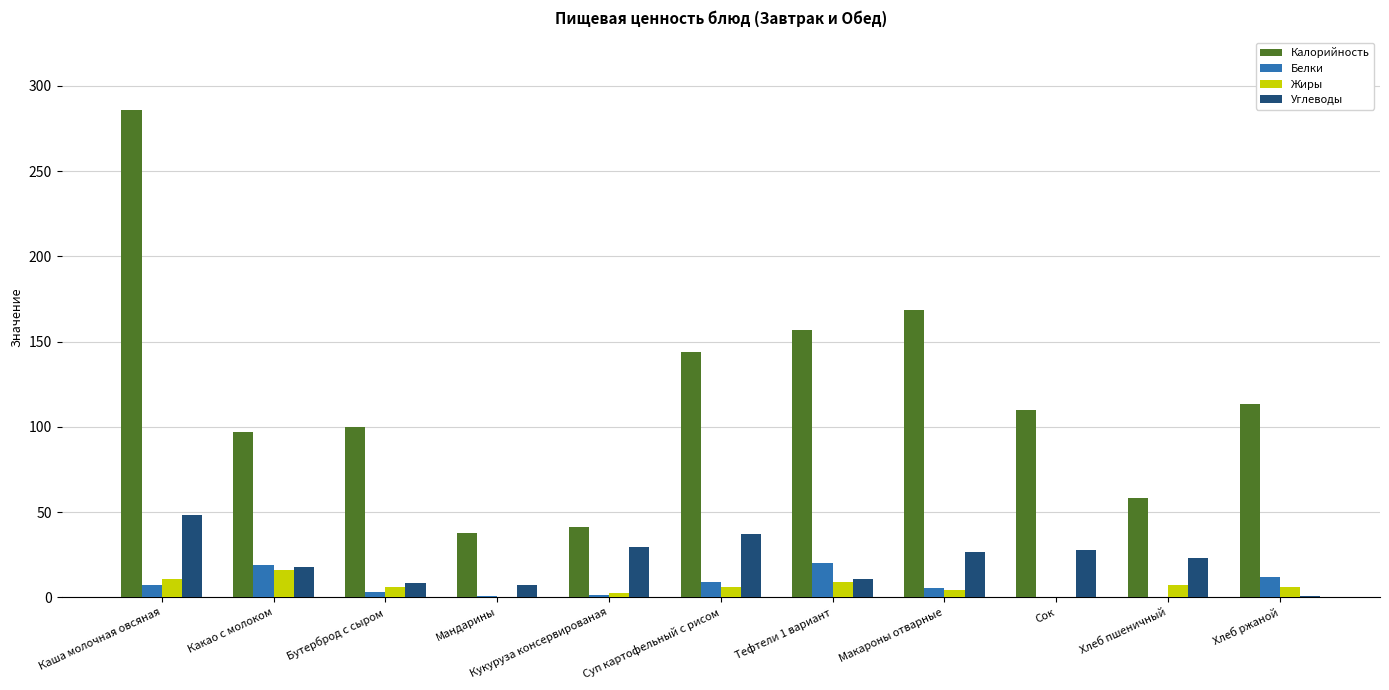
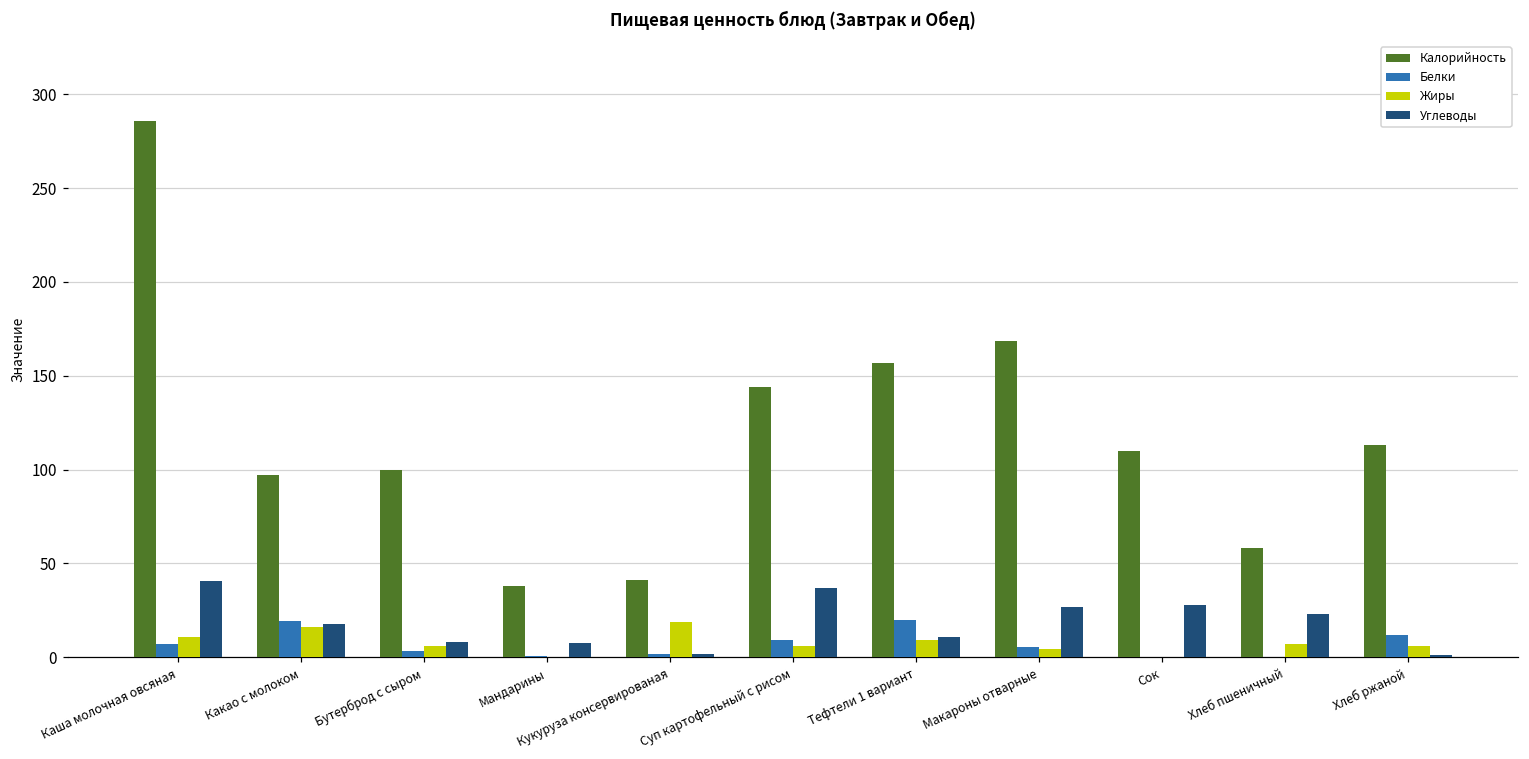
  {
    "Калорийность": {
      "Каша молочная овсяная": 286,
      "Какао с молоком": 97,
      "Бутерброд с сыром": 100,
      "Мандарины": 38,
      "Кукуруза консервированая": 41,
      "Суп картофельный с рисом": 144,
      "Тефтели 1 вариант": 157,
      "Макароны отварные": 168,
      "Сок": 110,
      "Хлеб пшеничный": 58,
      "Хлеб ржаной": 113
    },
    "Белки": {
      "Каша молочная овсяная": 7,
      "Какао с молоком": 19,
      "Бутерброд с сыром": 3,
      "Суп картофельный с рисом": 9,
      "Тефтели 1 вариант": 20,
      "Макароны отварные": 6,
      "Хлеб пшеничный": 0,
      "Хлеб ржаной": 12
    },
    "Жиры": {
      "Каша молочная овсяная": 11,
      "Какао с молоком": 16,
      "Бутерброд с сыром": 6,
-     "Кукуруза консервированая": 3,
+     "Кукуруза консервированая": 19,
      "Суп картофельный с рисом": 6,
      "Тефтели 1 вариант": 9,
      "Макароны отварные": 5,
      "Хлеб пшеничный": 7,
      "Хлеб ржаной": 6
    },
    "Углеводы": {
-     "Каша молочная овсяная": 48,
+     "Каша молочная овсяная": 41,
      "Какао с молоком": 18,
      "Бутерброд с сыром": 8,
      "Мандарины": 8,
-     "Кукуруза консервированая": 30,
+     "Кукуруза консервированая": 2,
      "Суп картофельный с рисом": 37,
      "Тефтели 1 вариант": 11,
      "Макароны отварные": 26,
      "Сок": 28,
      "Хлеб пшеничный": 23
    }
  }
